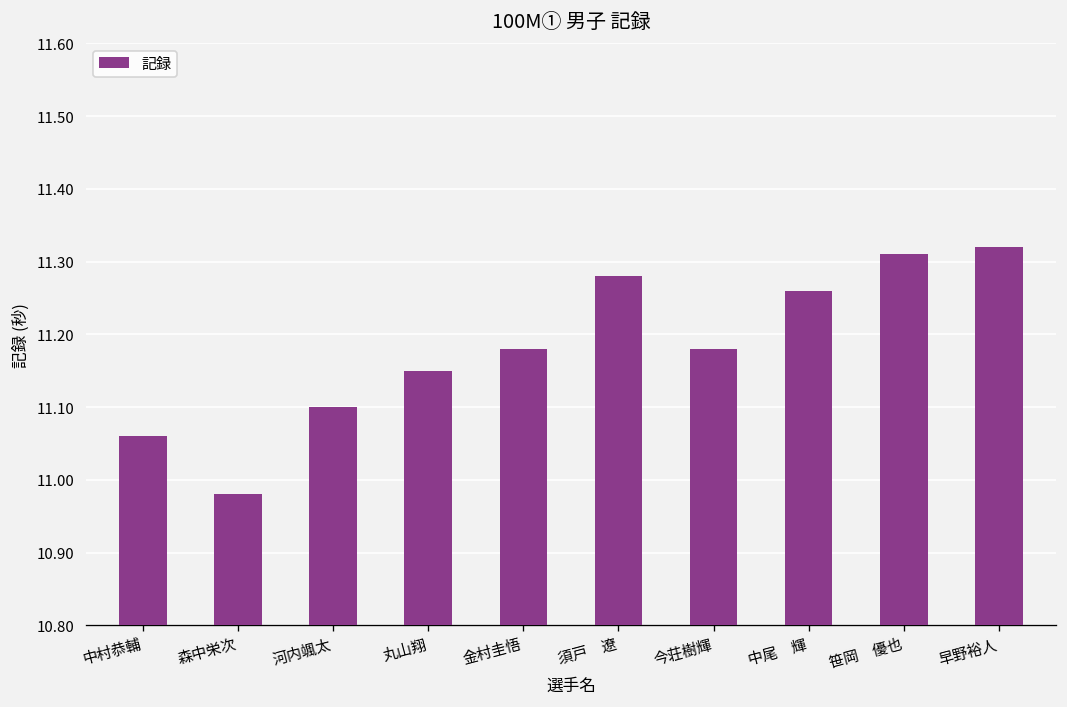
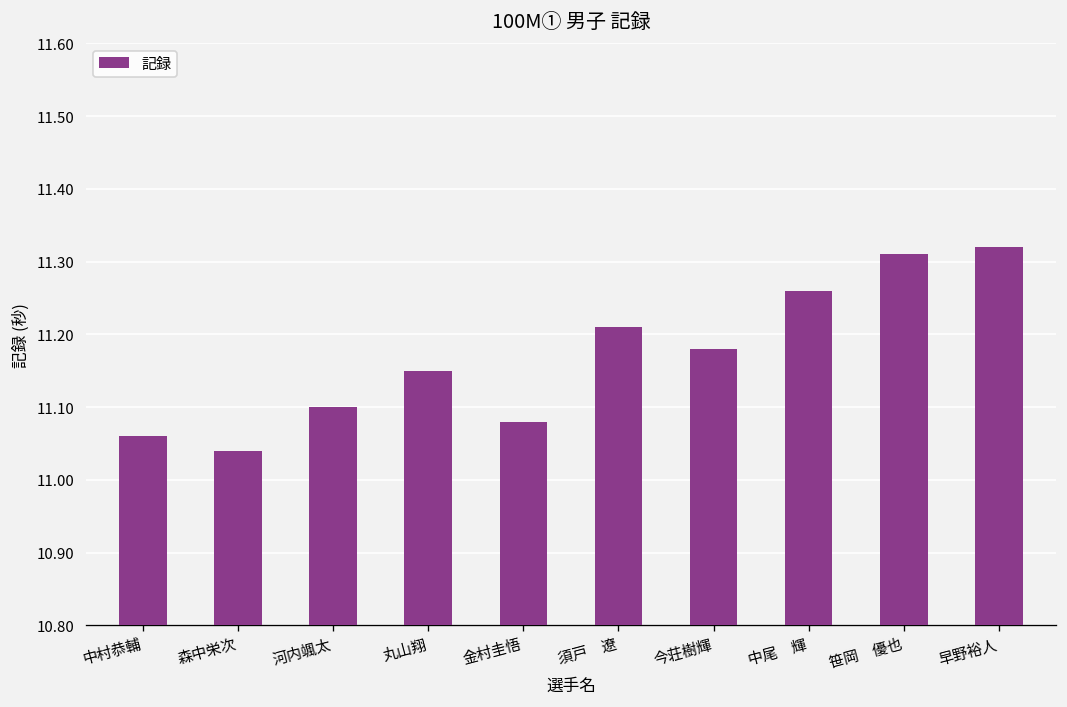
  {
    "中村恭輔": 11.06,
-   "森中栄次": 10.98,
+   "森中栄次": 11.04,
    "河内颯太": 11.10,
    "丸山翔": 11.15,
-   "金村圭悟": 11.18,
-   "須戸 遼": 11.28,
+   "金村圭悟": 11.08,
+   "須戸 遼": 11.21,
    "今荘樹輝": 11.18,
    "中尾 輝": 11.26,
    "笹岡 優也": 11.31,
    "早野裕人": 11.32
  }
